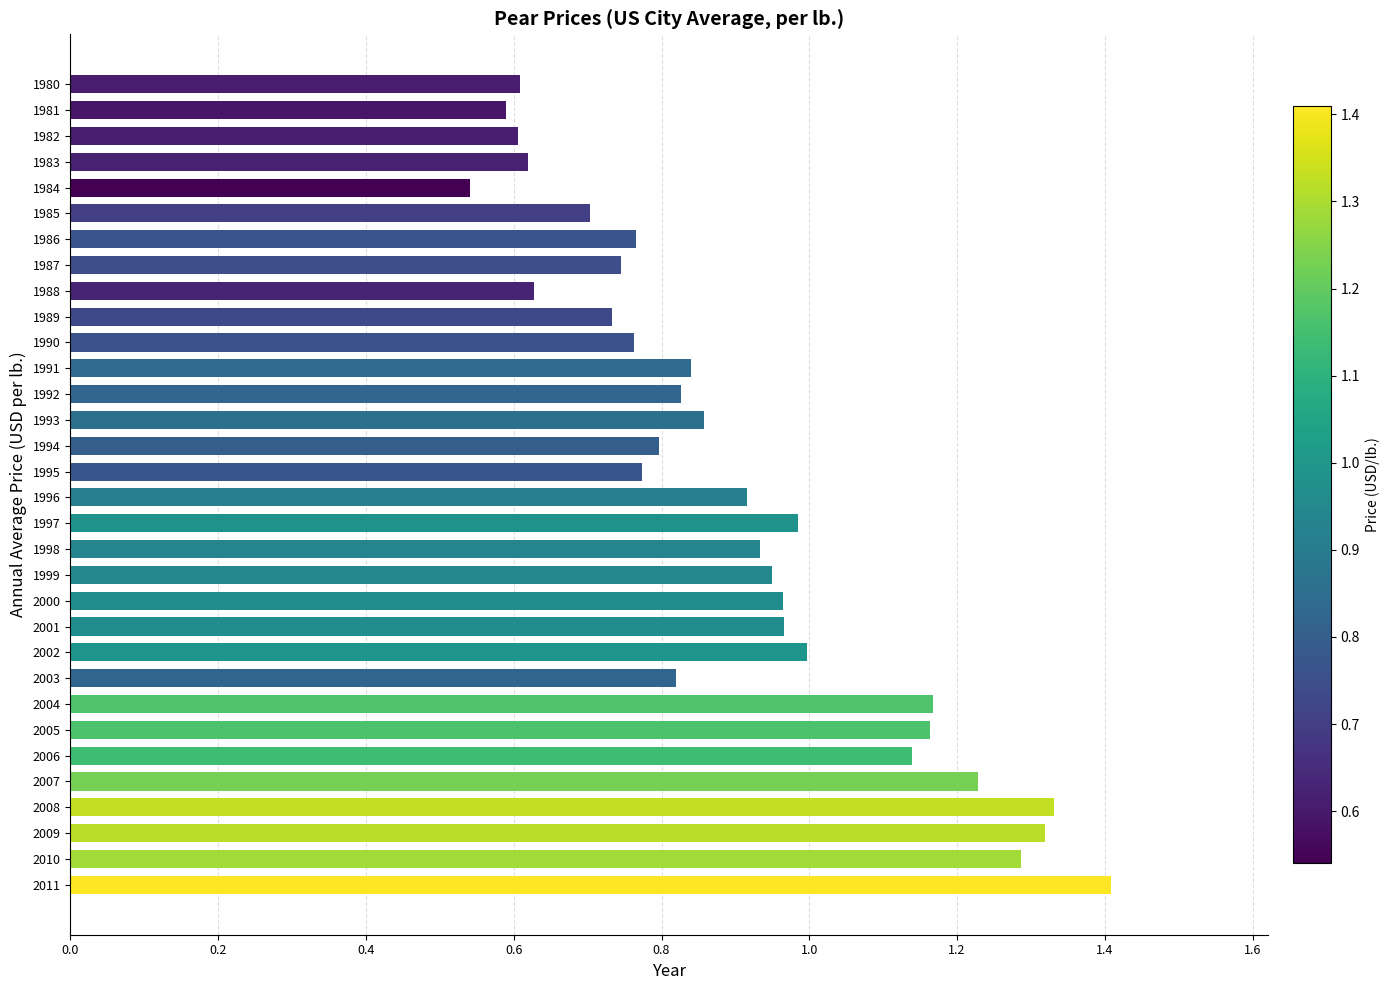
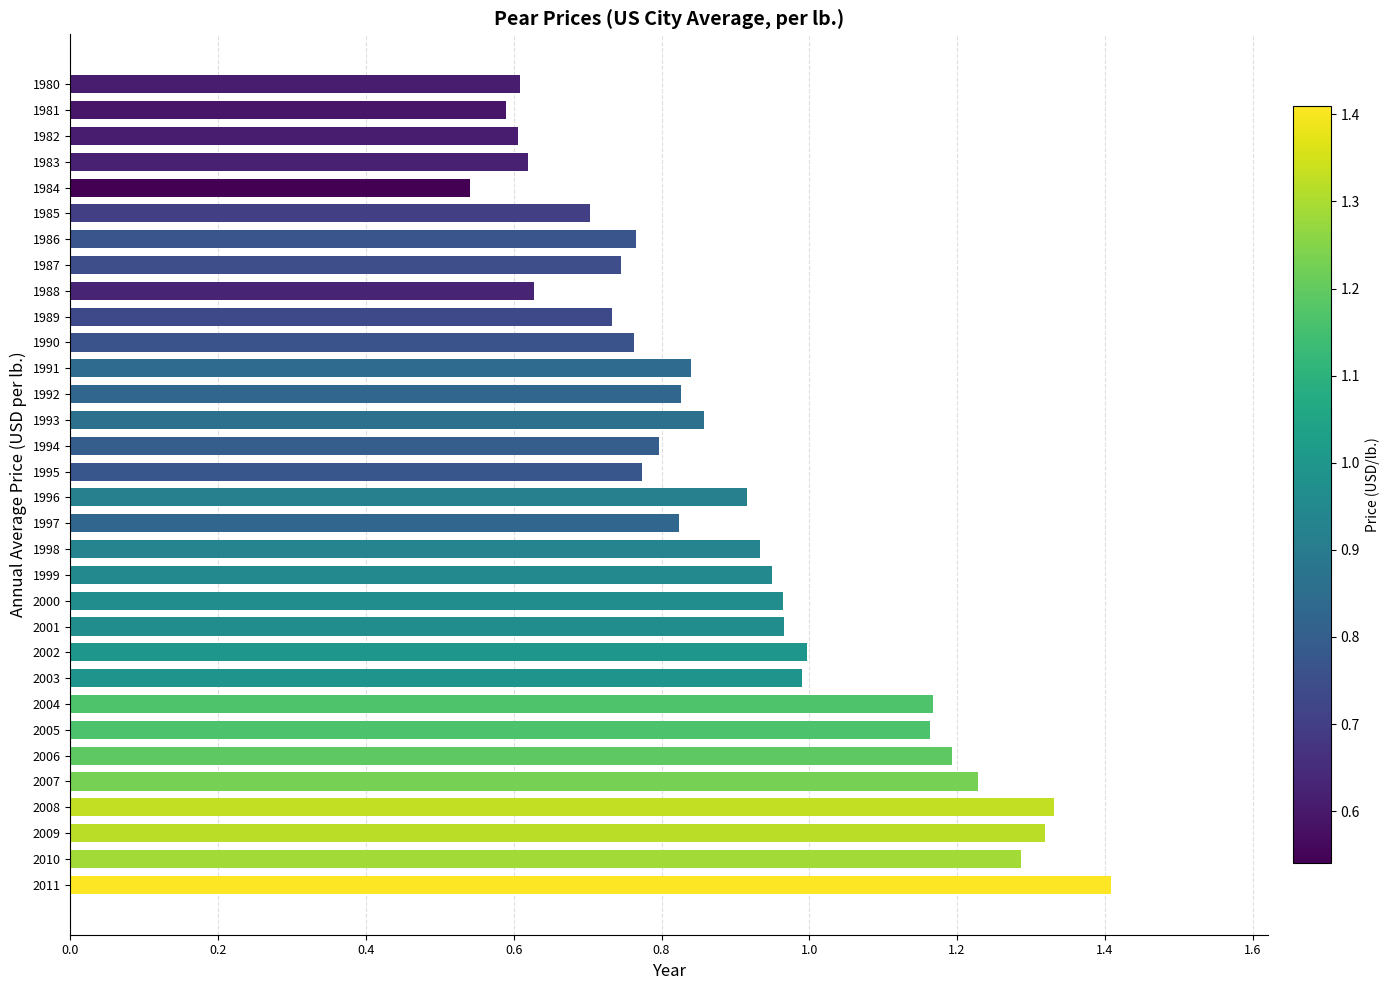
  {
    "1980": 0.61,
    "1981": 0.59,
    "1982": 0.61,
    "1983": 0.62,
    "1984": 0.54,
    "1985": 0.70,
    "1986": 0.77,
    "1987": 0.75,
    "1988": 0.63,
    "1989": 0.73,
    "1990": 0.76,
    "1991": 0.84,
    "1992": 0.83,
    "1993": 0.86,
    "1994": 0.80,
    "1995": 0.77,
    "1996": 0.92,
-   "1997": 0.99,
+   "1997": 0.82,
    "1998": 0.93,
    "1999": 0.95,
    "2000": 0.96,
    "2001": 0.97,
    "2002": 1.00,
-   "2003": 0.82,
+   "2003": 0.99,
    "2004": 1.17,
    "2005": 1.16,
-   "2006": 1.14,
+   "2006": 1.19,
    "2007": 1.23,
    "2008": 1.33,
    "2009": 1.32,
    "2010": 1.29,
    "2011": 1.41
  }
